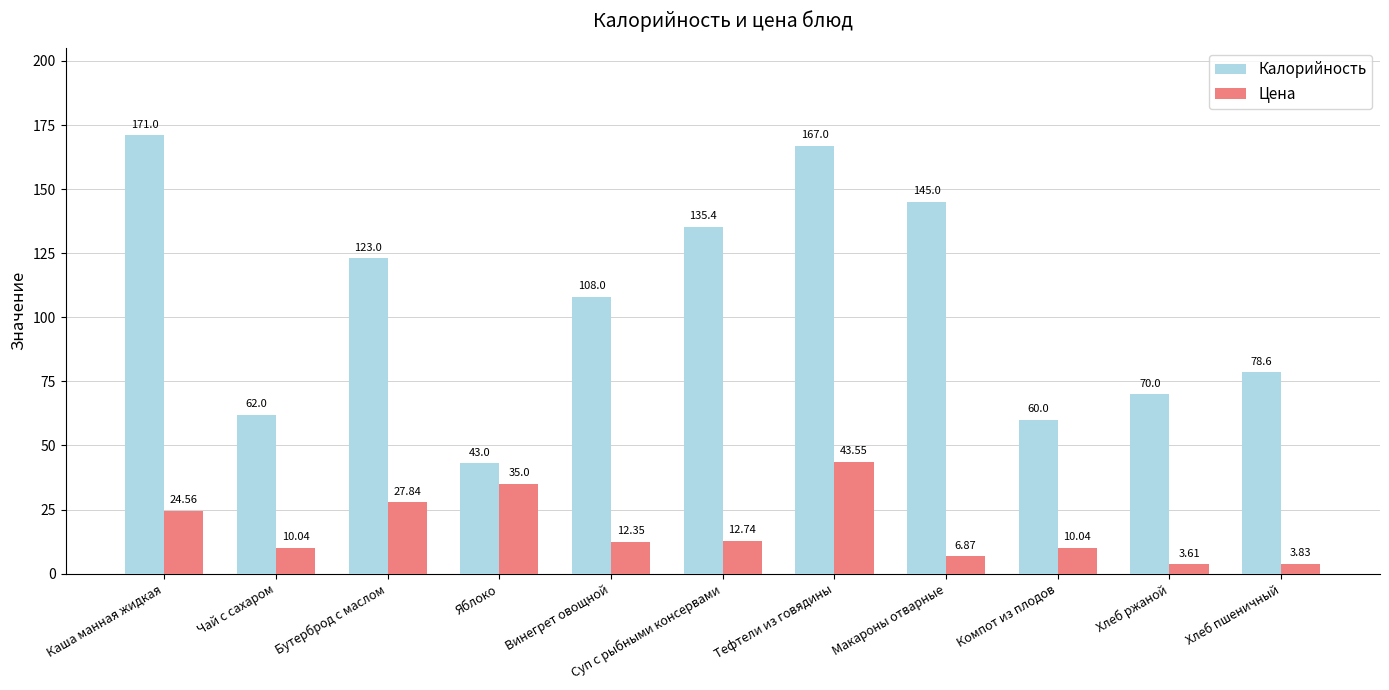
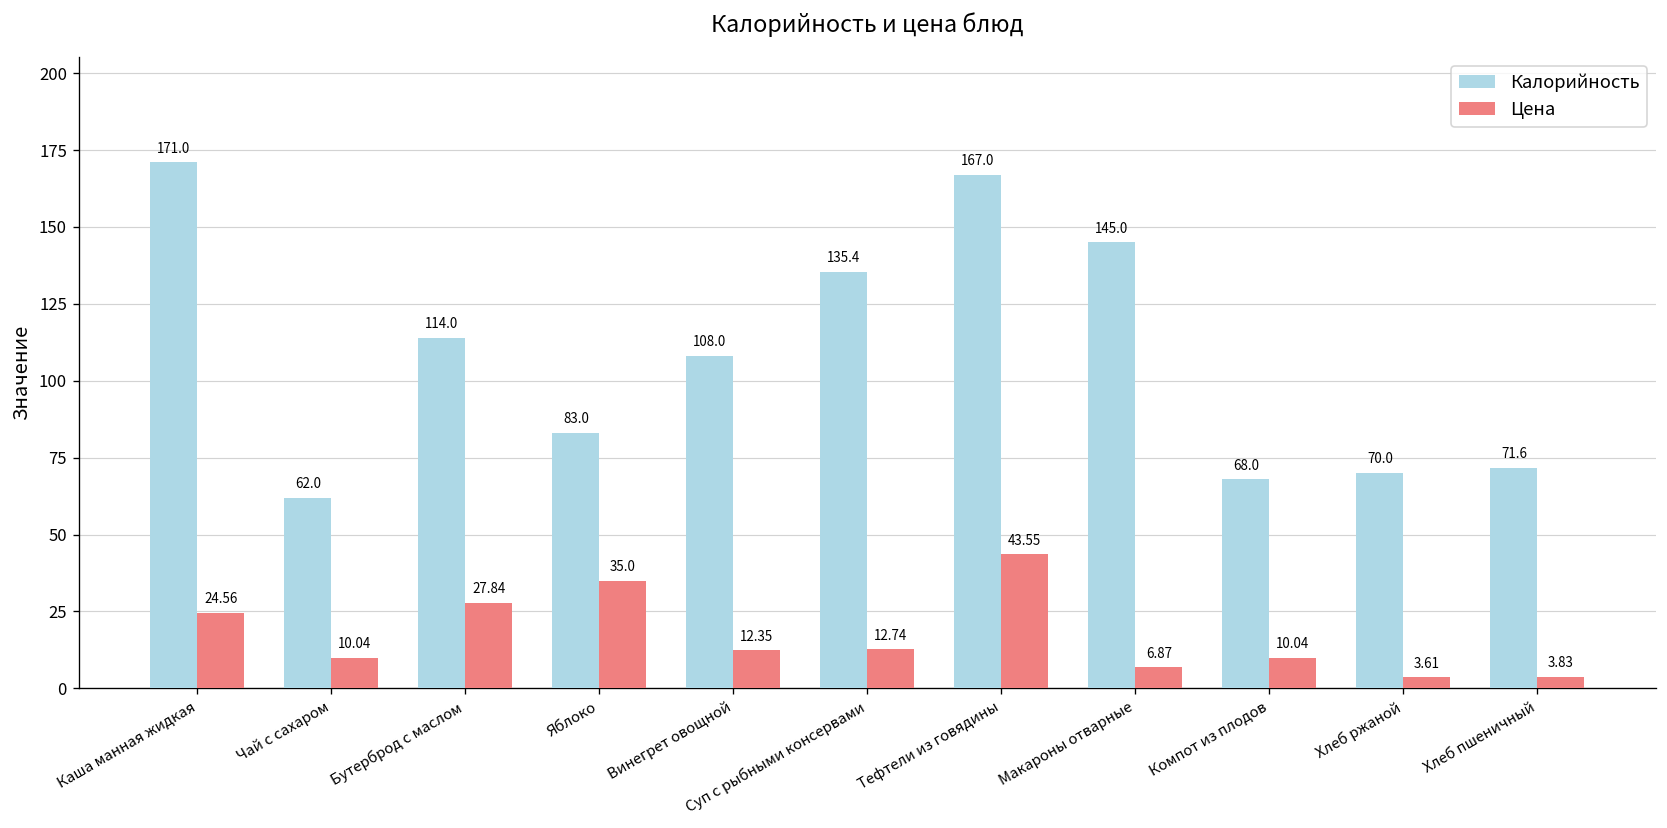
  {
    "Калорийность": {
      "Каша манная жидкая": 171.0,
      "Чай с сахаром": 62.0,
-     "Бутерброд с маслом": 123.0,
-     "Яблоко": 43.0,
+     "Бутерброд с маслом": 114.0,
+     "Яблоко": 83.0,
      "Винегрет овощной": 108.0,
      "Суп с рыбными консервами": 135.4,
      "Тефтели из говядины": 167.0,
      "Макароны отварные": 145.0,
-     "Компот из плодов": 60.0,
+     "Компот из плодов": 68.0,
      "Хлеб ржаной": 70.0,
-     "Хлеб пшеничный": 78.6
+     "Хлеб пшеничный": 71.6
    },
    "Цена": {
      "Каша манная жидкая": 24.56,
      "Чай с сахаром": 10.04,
      "Бутерброд с маслом": 27.84,
      "Яблоко": 35.0,
      "Винегрет овощной": 12.35,
      "Суп с рыбными консервами": 12.74,
      "Тефтели из говядины": 43.55,
      "Макароны отварные": 6.87,
      "Компот из плодов": 10.04,
      "Хлеб ржаной": 3.61,
      "Хлеб пшеничный": 3.83
    }
  }
